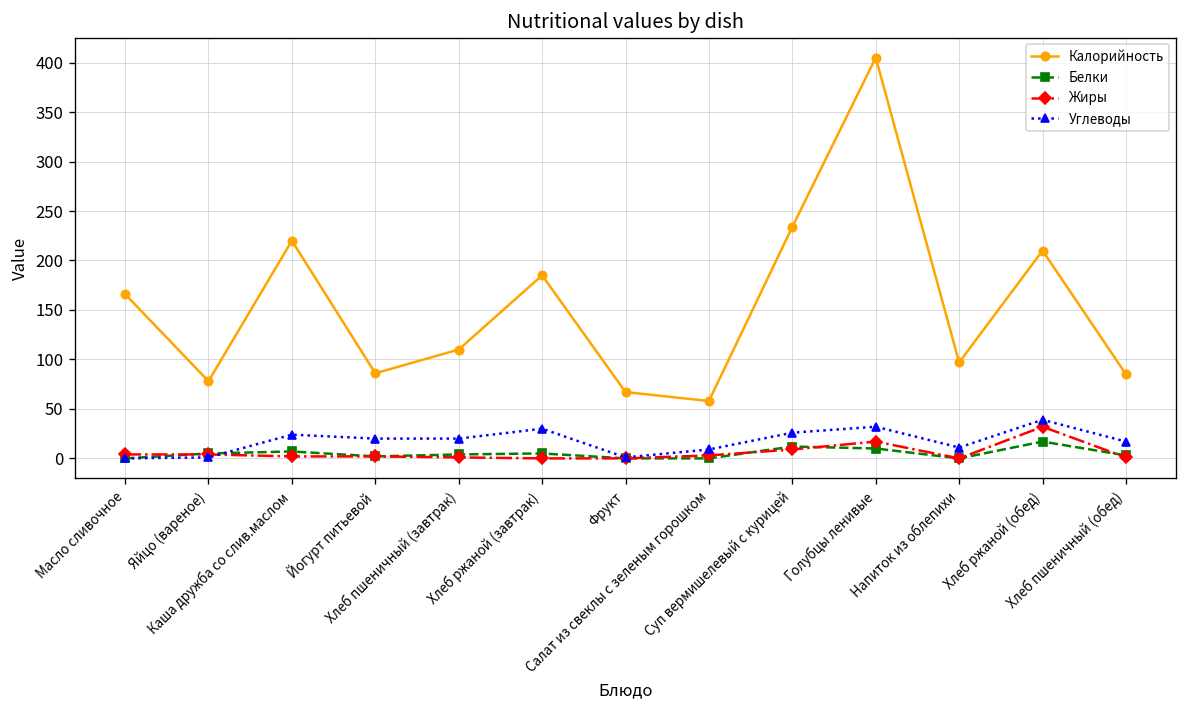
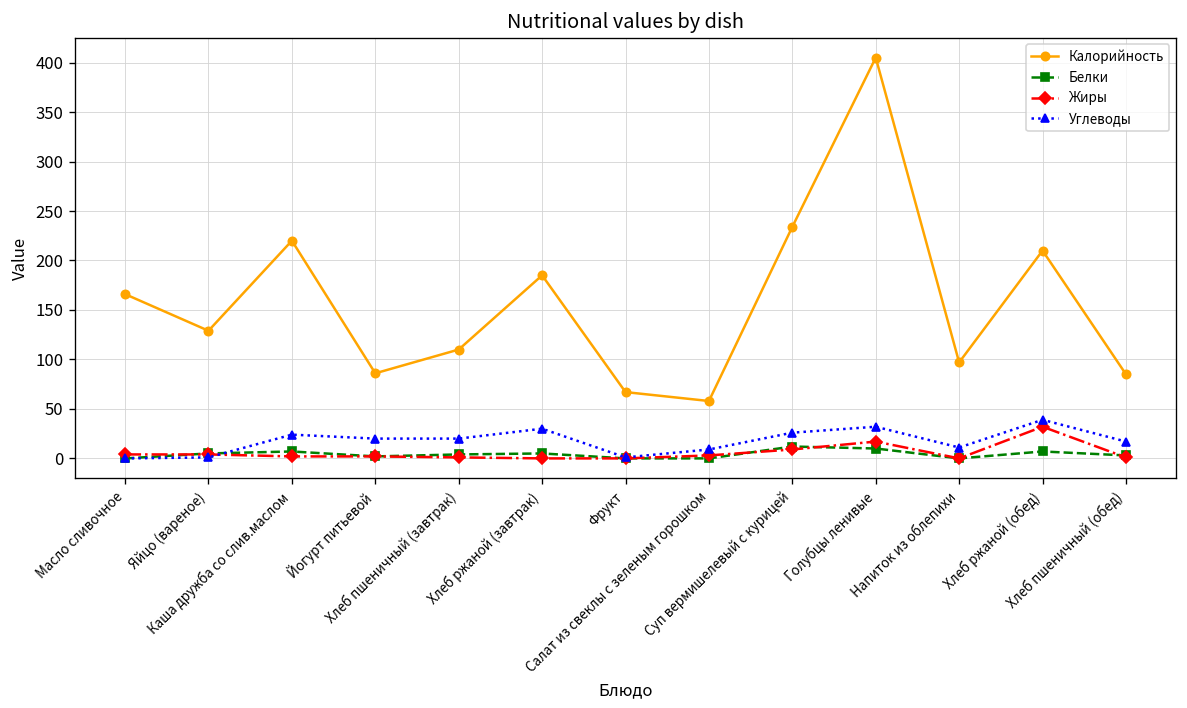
  {
    "Калорийность": {
      "Масло сливочное": 170,
-     "Яйцо (вареное)": 80,
+     "Яйцо (вареное)": 130,
      "Каша дружба со слив.маслом": 220,
      "Йогурт питьевой": 90,
      "Хлеб пшеничный (завтрак)": 110,
      "Хлеб ржаной (завтрак)": 190,
      "Фрукт": 70,
      "Салат из свеклы с зеленым горошком": 60,
      "Суп вермишелевый с курицей": 230,
      "Голубцы ленивые": 410,
      "Напиток из облепихи": 100,
      "Хлеб ржаной (обед)": 210,
      "Хлеб пшеничный (обед)": 90
    },
    "Белки": {
      "Каша дружба со слив.маслом": 10,
      "Хлеб ржаной (завтрак)": 10,
      "Голубцы ленивые": 10,
-     "Хлеб ржаной (обед)": 20
+     "Хлеб ржаной (обед)": 10
    },
    "Жиры": {
      "Масло сливочное": 0,
      "Каша дружба со слив.маслом": 0,
      "Хлеб ржаной (завтрак)": 0,
      "Голубцы ленивые": 20,
      "Хлеб ржаной (обед)": 30
    },
    "Углеводы": {
      "Каша дружба со слив.маслом": 20,
      "Йогурт питьевой": 20,
      "Хлеб пшеничный (завтрак)": 20,
      "Хлеб ржаной (завтрак)": 30,
      "Салат из свеклы с зеленым горошком": 10,
      "Суп вермишелевый с курицей": 30,
      "Голубцы ленивые": 30,
      "Напиток из облепихи": 10,
      "Хлеб ржаной (обед)": 40,
      "Хлеб пшеничный (обед)": 20
    }
  }
